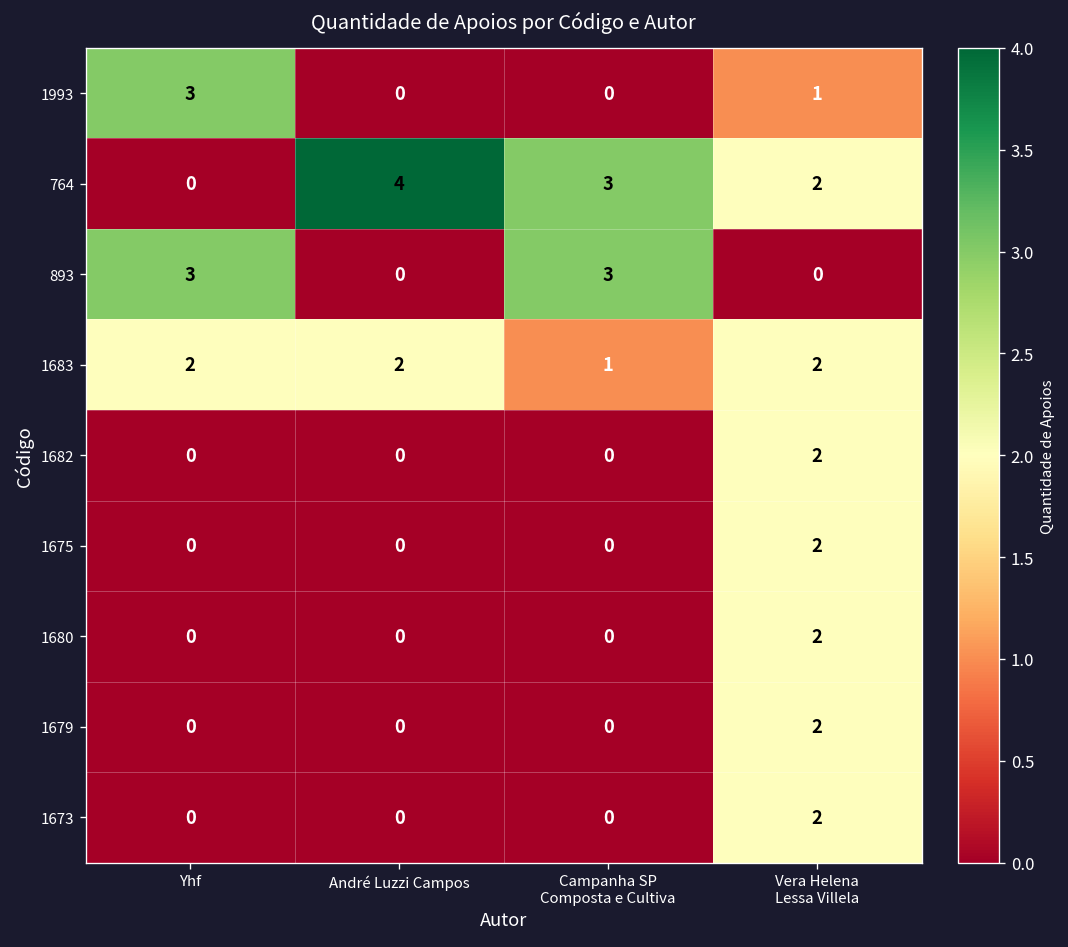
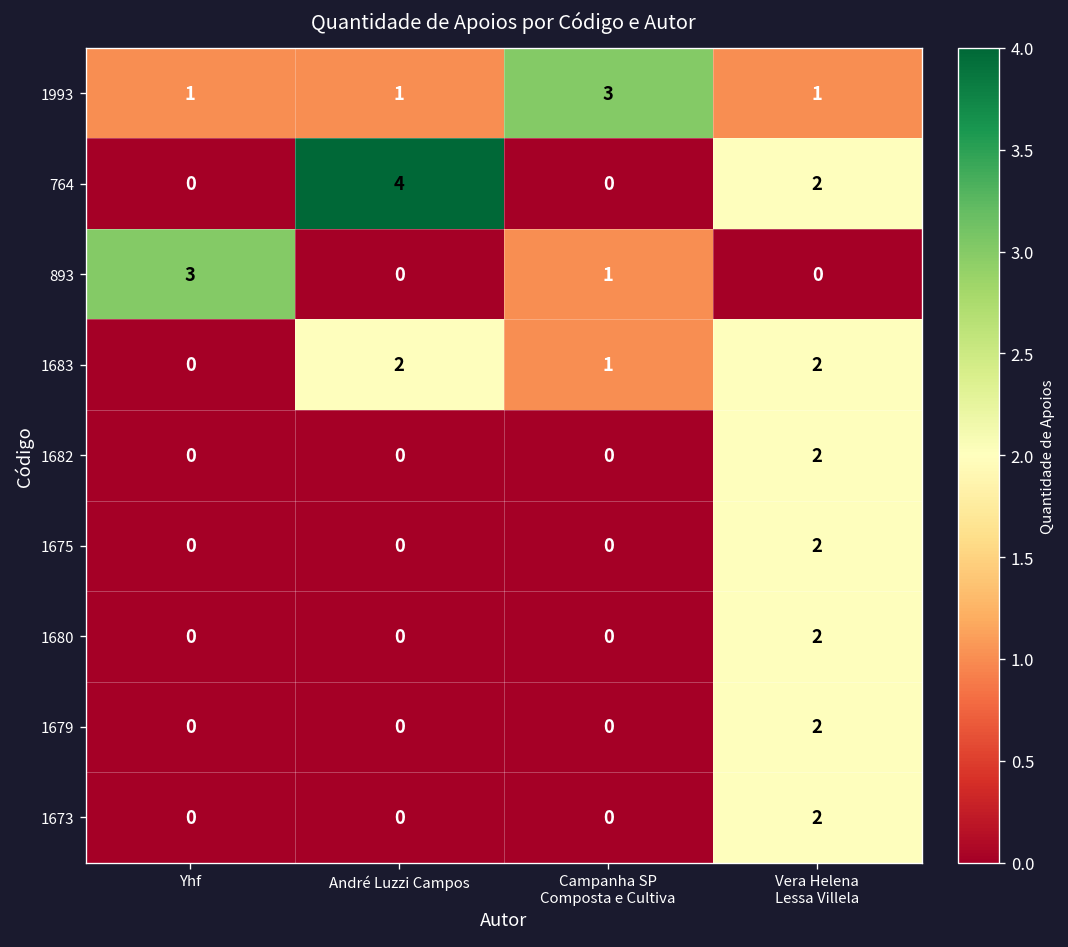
  {
    "1993": {
-     "Yhf": 3,
-     "André Luzzi Campos": 0,
-     "Campanha SP Composta e Cultiva": 0,
+     "Yhf": 1,
+     "André Luzzi Campos": 1,
+     "Campanha SP Composta e Cultiva": 3,
      "Vera Helena Lessa Villela": 1
    },
    "764": {
      "Yhf": 0,
      "André Luzzi Campos": 4,
-     "Campanha SP Composta e Cultiva": 3,
+     "Campanha SP Composta e Cultiva": 0,
      "Vera Helena Lessa Villela": 2
    },
    "893": {
      "Yhf": 3,
      "André Luzzi Campos": 0,
-     "Campanha SP Composta e Cultiva": 3,
+     "Campanha SP Composta e Cultiva": 1,
      "Vera Helena Lessa Villela": 0
    },
    "1683": {
-     "Yhf": 2,
+     "Yhf": 0,
      "André Luzzi Campos": 2,
      "Campanha SP Composta e Cultiva": 1,
      "Vera Helena Lessa Villela": 2
    },
    "1682": {
      "Yhf": 0,
      "André Luzzi Campos": 0,
      "Campanha SP Composta e Cultiva": 0,
      "Vera Helena Lessa Villela": 2
    },
    "1675": {
      "Yhf": 0,
      "André Luzzi Campos": 0,
      "Campanha SP Composta e Cultiva": 0,
      "Vera Helena Lessa Villela": 2
    },
    "1680": {
      "Yhf": 0,
      "André Luzzi Campos": 0,
      "Campanha SP Composta e Cultiva": 0,
      "Vera Helena Lessa Villela": 2
    },
    "1679": {
      "Yhf": 0,
      "André Luzzi Campos": 0,
      "Campanha SP Composta e Cultiva": 0,
      "Vera Helena Lessa Villela": 2
    },
    "1673": {
      "Yhf": 0,
      "André Luzzi Campos": 0,
      "Campanha SP Composta e Cultiva": 0,
      "Vera Helena Lessa Villela": 2
    }
  }
